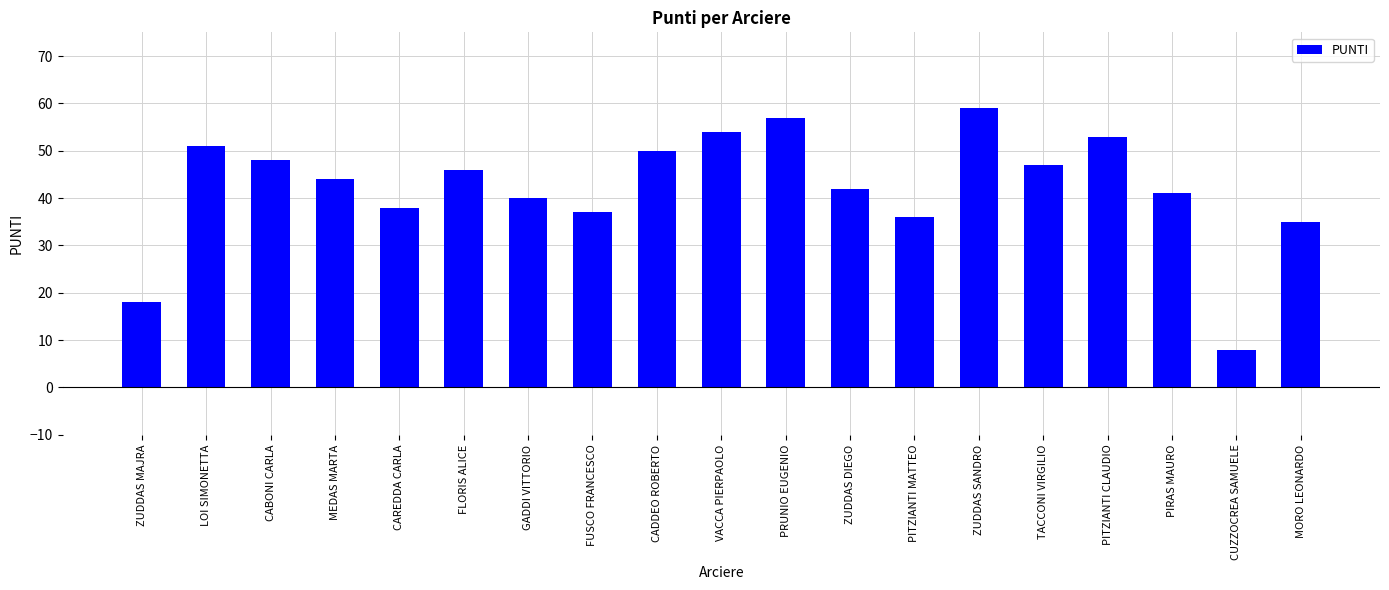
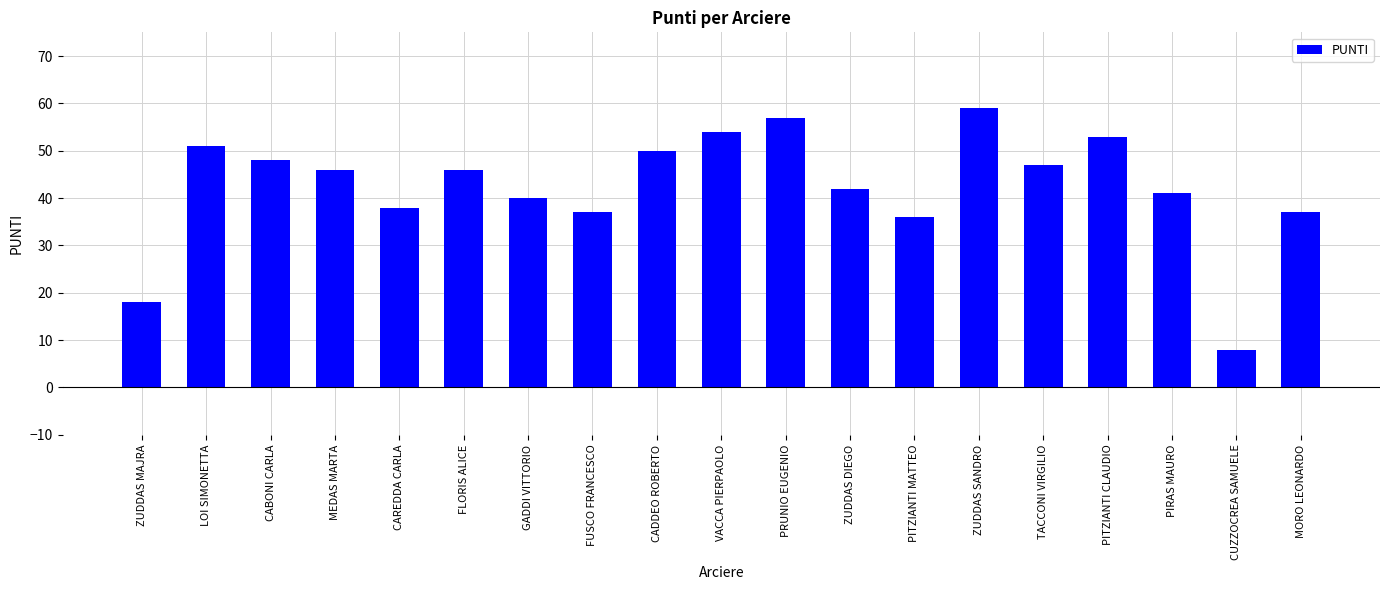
  {
    "ZUDDAS MAJRA": 18,
    "LOI SIMONETTA": 51,
    "CABONI CARLA": 48,
-   "MEDAS MARTA": 44,
+   "MEDAS MARTA": 46,
    "CAREDDA CARLA": 38,
    "FLORIS ALICE": 46,
    "GADDI VITTORIO": 40,
    "FUSCO FRANCESCO": 37,
    "CADDEO ROBERTO": 50,
    "VACCA PIERPAOLO": 54,
    "PRUNIO EUGENIO": 57,
    "ZUDDAS DIEGO": 42,
    "PITZIANTI MATTEO": 36,
    "ZUDDAS SANDRO": 59,
    "TACCONI VIRGILIO": 47,
    "PITZIANTI CLAUDIO": 53,
    "PIRAS MAURO": 41,
    "CUZZOCREA SAMUELE": 8,
-   "MORO LEONARDO": 35
+   "MORO LEONARDO": 37
  }
